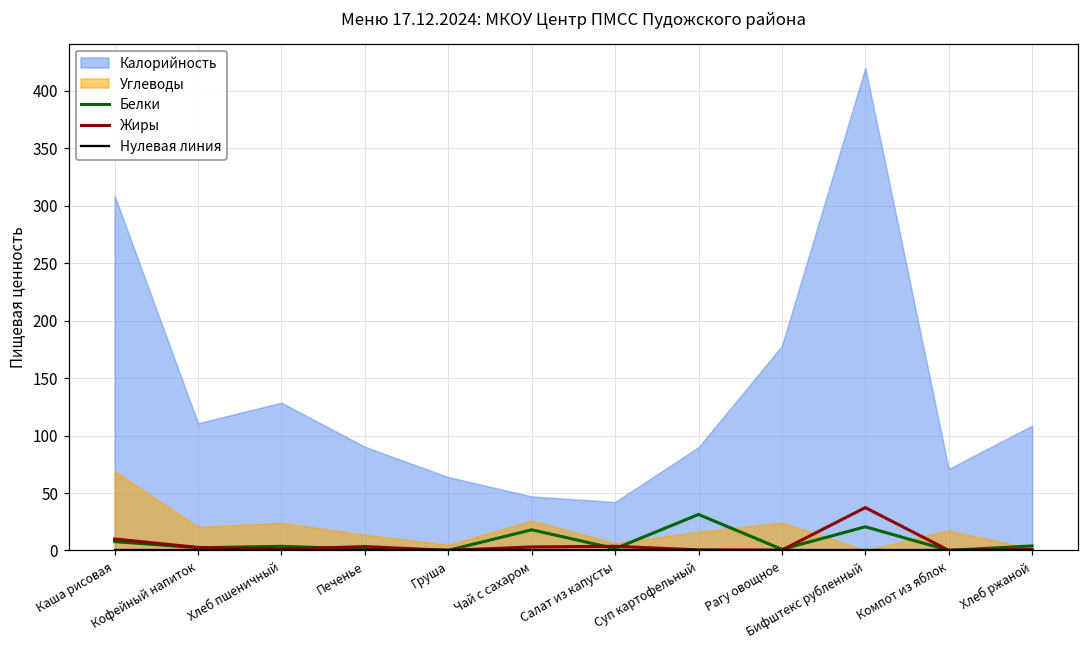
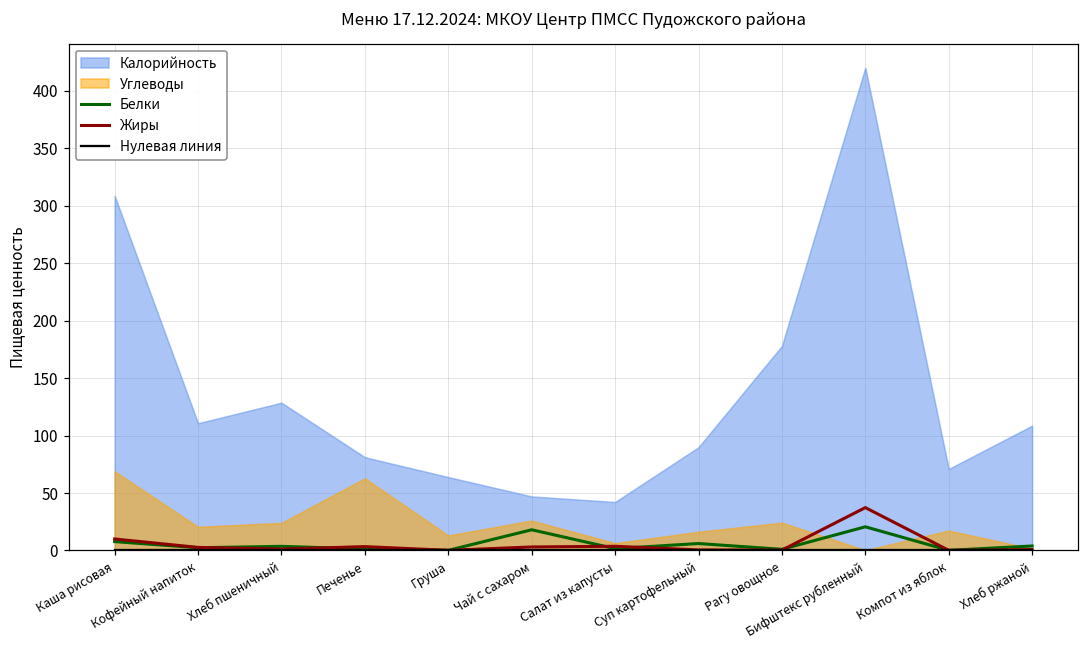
  {
    "Калорийность": {
      "Каша рисовая": 309,
      "Кофейный напиток": 111,
      "Хлеб пшеничный": 129,
-     "Печенье": 90,
+     "Печенье": 81,
      "Груша": 64,
      "Чай с сахаром": 47,
      "Салат из капусты": 42,
      "Суп картофельный": 90,
      "Рагу овощное": 178,
      "Бифштекс рубленный": 420,
      "Компот из яблок": 71,
      "Хлеб ржаной": 109
    },
    "Белки": {
      "Чай с сахаром": 18,
-     "Суп картофельный": 31,
+     "Суп картофельный": 6,
      "Бифштекс рубленный": 21
    },
    "Углеводы": {
      "Каша рисовая": 69,
      "Кофейный напиток": 21,
      "Хлеб пшеничный": 24,
-     "Печенье": 14,
-     "Груша": 5,
+     "Печенье": 63,
+     "Груша": 13,
      "Чай с сахаром": 26,
      "Салат из капусты": 6,
      "Суп картофельный": 16,
      "Рагу овощное": 24,
      "Компот из яблок": 17
    },
    "Жиры": {
      "Чай с сахаром": 3,
      "Бифштекс рубленный": 37
    },
    "Нулевая линия": {
      "Каша рисовая": 0,
      "Чай с сахаром": 0
    }
  }
